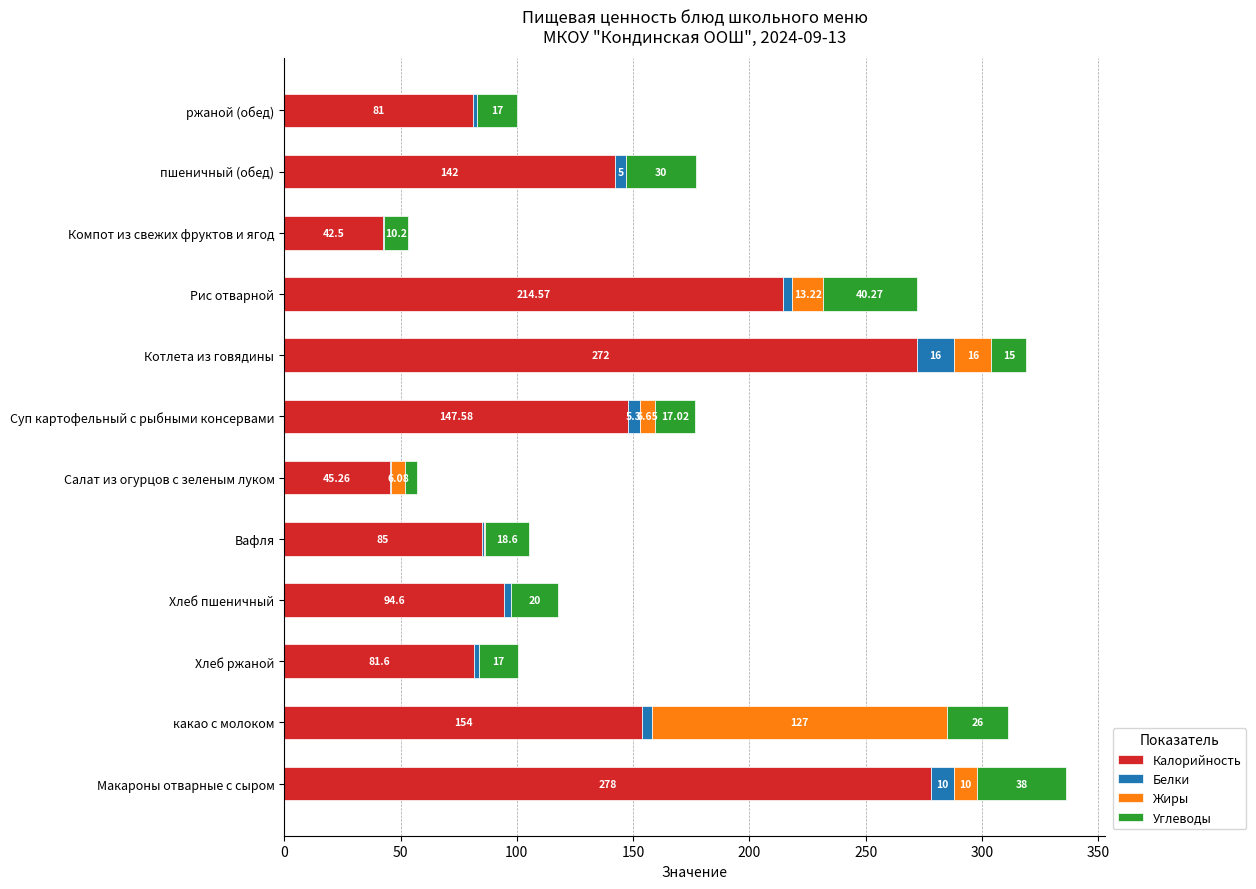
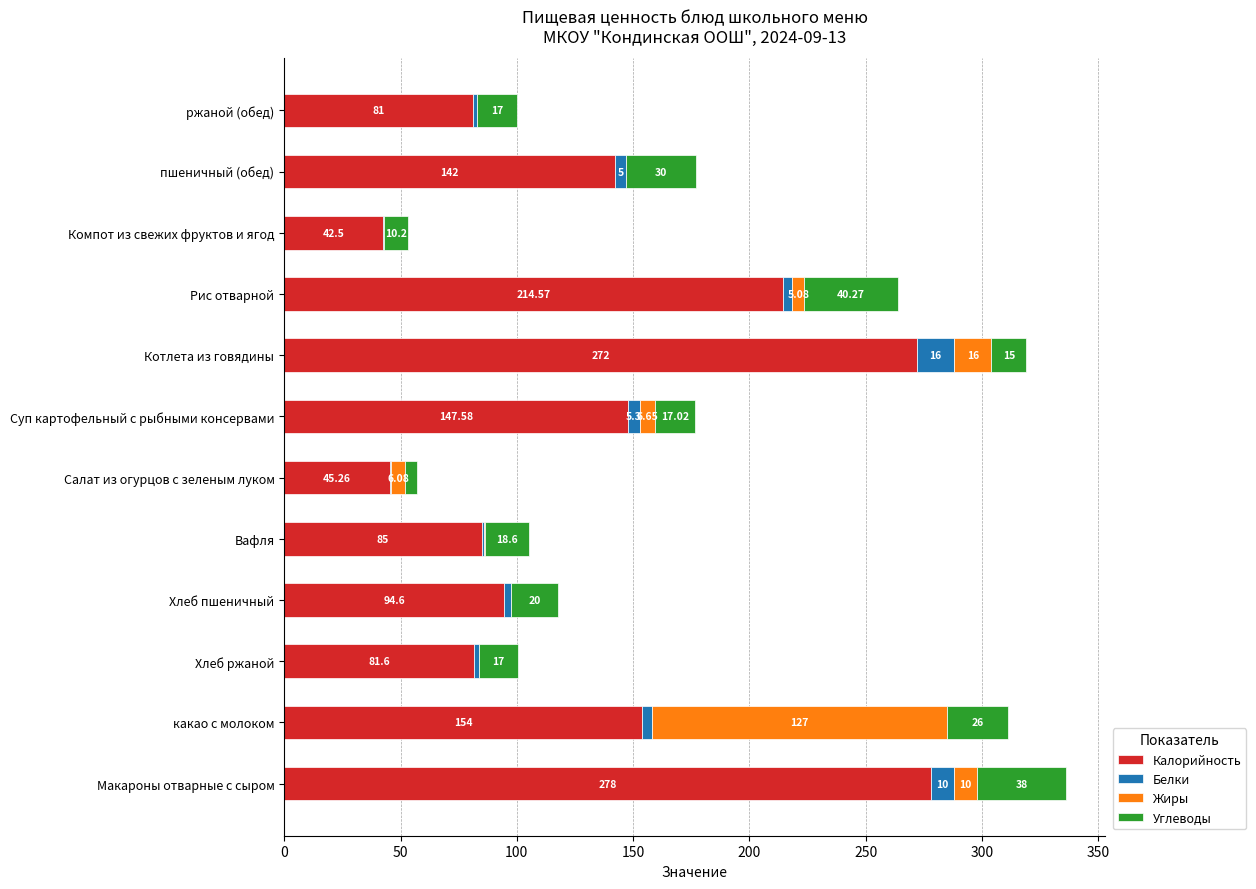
  {
    "Калорийность": {
      "ржаной (обед)": 81,
      "пшеничный (обед)": 142,
      "Компот из свежих фруктов и ягод": 42.5,
      "Рис отварной": 214.57,
      "Котлета из говядины": 272,
      "Суп картофельный с рыбными консервами": 147.58,
      "Салат из огурцов с зеленым луком": 45.26,
      "Вафля": 85,
      "Хлеб пшеничный": 94.6,
      "Хлеб ржаной": 81.6,
      "какао с молоком": 154,
      "Макароны отварные с сыром": 278
    },
    "Белки": {
      "пшеничный (обед)": 5,
      "Котлета из говядины": 16,
      "Макароны отварные с сыром": 10
    },
    "Жиры": {
-     "Рис отварной": 13.22,
+     "Рис отварной": 5.08,
      "Котлета из говядины": 16,
      "Салат из огурцов с зеленым луком": 6.08,
      "какао с молоком": 127,
      "Макароны отварные с сыром": 10
    },
    "Углеводы": {
      "ржаной (обед)": 17,
      "пшеничный (обед)": 30,
      "Компот из свежих фруктов и ягод": 10.2,
      "Рис отварной": 40.27,
      "Котлета из говядины": 15,
      "Суп картофельный с рыбными консервами": 17.02,
      "Вафля": 18.6,
      "Хлеб пшеничный": 20,
      "Хлеб ржаной": 17,
      "какао с молоком": 26,
      "Макароны отварные с сыром": 38
    }
  }
